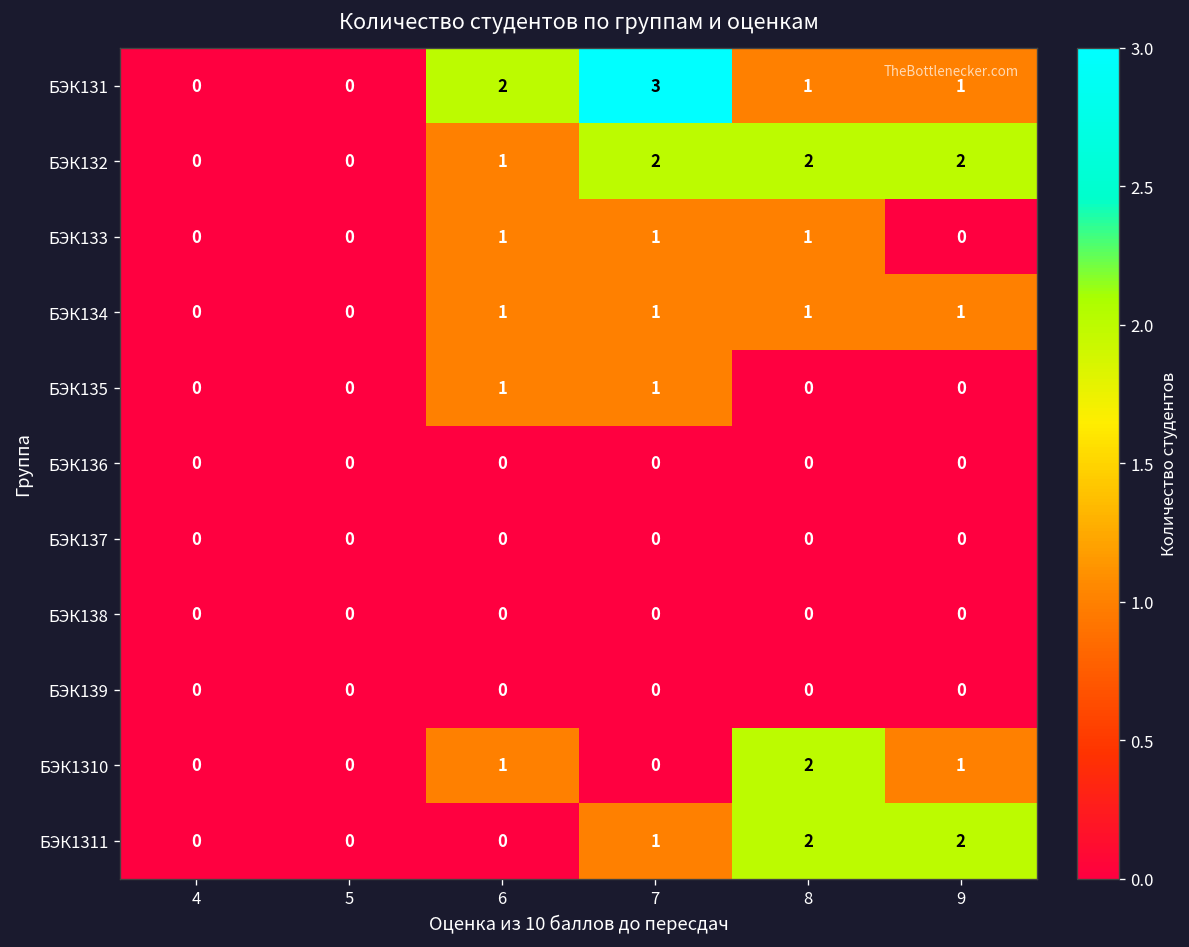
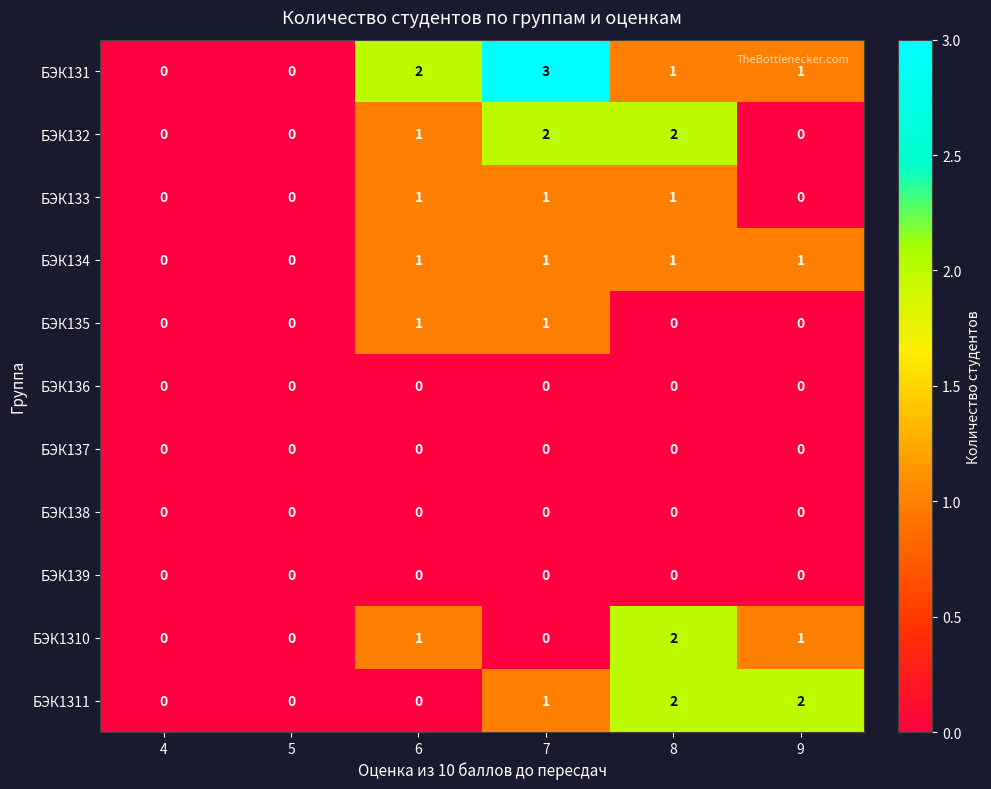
  {
    "БЭК131": {
      "4": 0,
      "5": 0,
      "6": 2,
      "7": 3,
      "8": 1
    },
    "БЭК132": {
      "4": 0,
      "5": 0,
      "6": 1,
      "7": 2,
      "8": 2,
-     "9": 2
+     "9": 0
    },
    "БЭК133": {
      "4": 0,
      "5": 0,
      "6": 1,
      "7": 1,
      "8": 1,
      "9": 0
    },
    "БЭК134": {
      "4": 0,
      "5": 0,
      "6": 1,
      "7": 1,
      "8": 1,
      "9": 1
    },
    "БЭК135": {
      "4": 0,
      "5": 0,
      "6": 1,
      "7": 1,
      "8": 0,
      "9": 0
    },
    "БЭК136": {
      "4": 0,
      "5": 0,
      "6": 0,
      "7": 0,
      "8": 0,
      "9": 0
    },
    "БЭК137": {
      "4": 0,
      "5": 0,
      "6": 0,
      "7": 0,
      "8": 0,
      "9": 0
    },
    "БЭК138": {
      "4": 0,
      "5": 0,
      "6": 0,
      "7": 0,
      "8": 0,
      "9": 0
    },
    "БЭК139": {
      "4": 0,
      "5": 0,
      "6": 0,
      "7": 0,
      "8": 0,
      "9": 0
    },
    "БЭК1310": {
      "4": 0,
      "5": 0,
      "6": 1,
      "7": 0,
      "8": 2,
      "9": 1
    },
    "БЭК1311": {
      "4": 0,
      "5": 0,
      "6": 0,
      "7": 1,
      "8": 2,
      "9": 2
    }
  }
